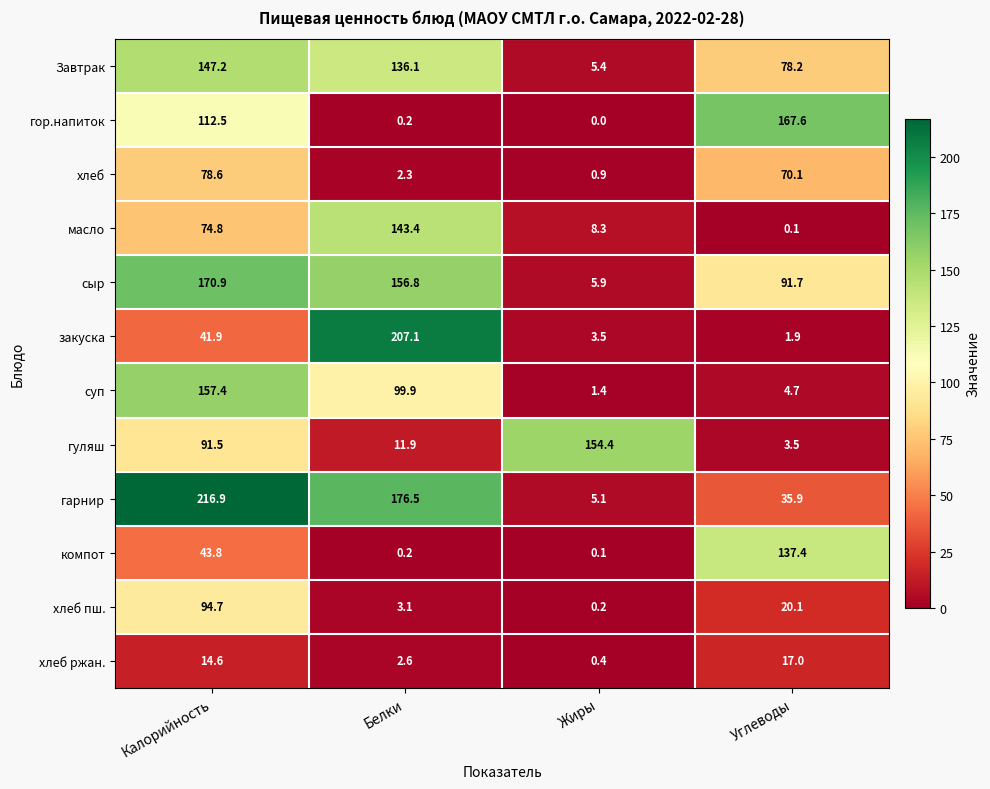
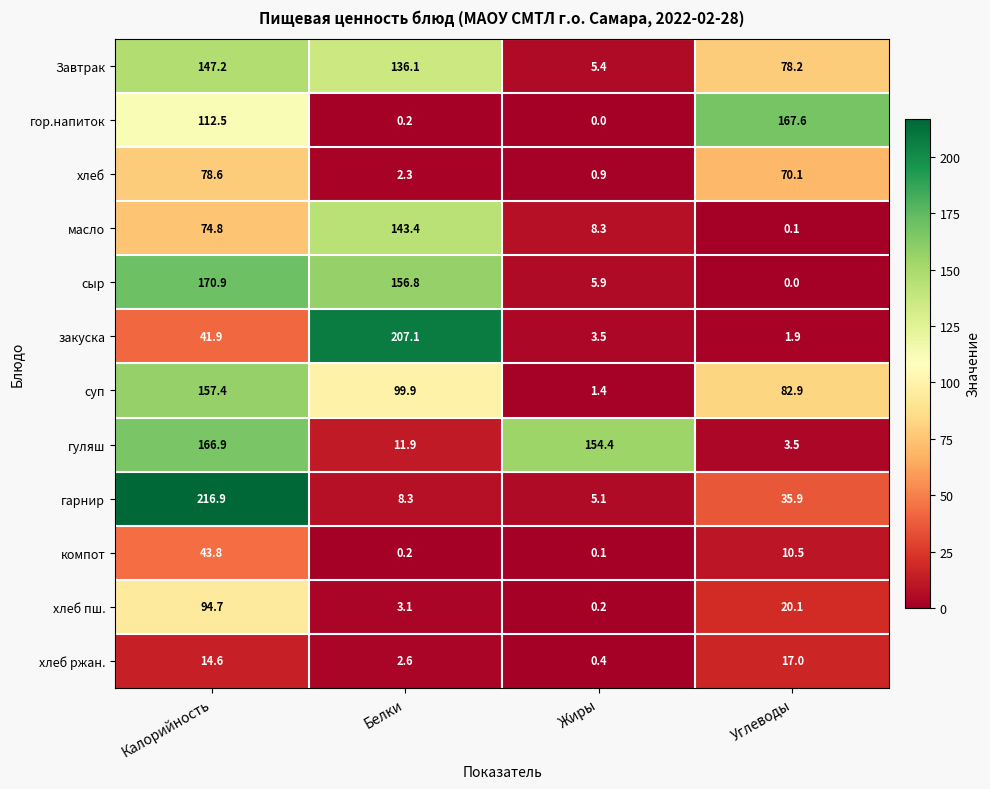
  {
    "Завтрак": {
      "Калорийность": 147.2,
      "Белки": 136.1,
      "Жиры": 5.4,
      "Углеводы": 78.2
    },
    "гор.напиток": {
      "Калорийность": 112.5,
      "Белки": 0.2,
      "Жиры": 0.0,
      "Углеводы": 167.6
    },
    "хлеб": {
      "Калорийность": 78.6,
      "Белки": 2.3,
      "Жиры": 0.9,
      "Углеводы": 70.1
    },
    "масло": {
      "Калорийность": 74.8,
      "Белки": 143.4,
      "Жиры": 8.3,
      "Углеводы": 0.1
    },
    "сыр": {
      "Калорийность": 170.9,
      "Белки": 156.8,
      "Жиры": 5.9,
-     "Углеводы": 91.7
+     "Углеводы": 0.0
    },
    "закуска": {
      "Калорийность": 41.9,
      "Белки": 207.1,
      "Жиры": 3.5,
      "Углеводы": 1.9
    },
    "суп": {
      "Калорийность": 157.4,
      "Белки": 99.9,
      "Жиры": 1.4,
-     "Углеводы": 4.7
+     "Углеводы": 82.9
    },
    "гуляш": {
-     "Калорийность": 91.5,
+     "Калорийность": 166.9,
      "Белки": 11.9,
      "Жиры": 154.4,
      "Углеводы": 3.5
    },
    "гарнир": {
      "Калорийность": 216.9,
-     "Белки": 176.5,
+     "Белки": 8.3,
      "Жиры": 5.1,
      "Углеводы": 35.9
    },
    "компот": {
      "Калорийность": 43.8,
      "Белки": 0.2,
      "Жиры": 0.1,
-     "Углеводы": 137.4
+     "Углеводы": 10.5
    },
    "хлеб пш.": {
      "Калорийность": 94.7,
      "Белки": 3.1,
      "Жиры": 0.2,
      "Углеводы": 20.1
    },
    "хлеб ржан.": {
      "Калорийность": 14.6,
      "Белки": 2.6,
      "Жиры": 0.4,
      "Углеводы": 17.0
    }
  }
